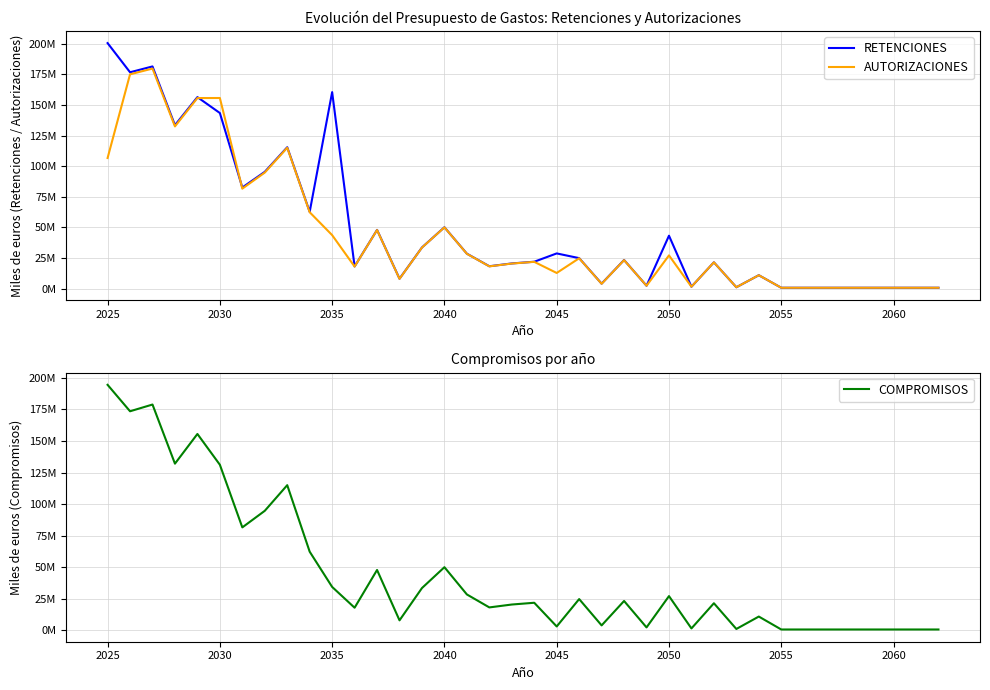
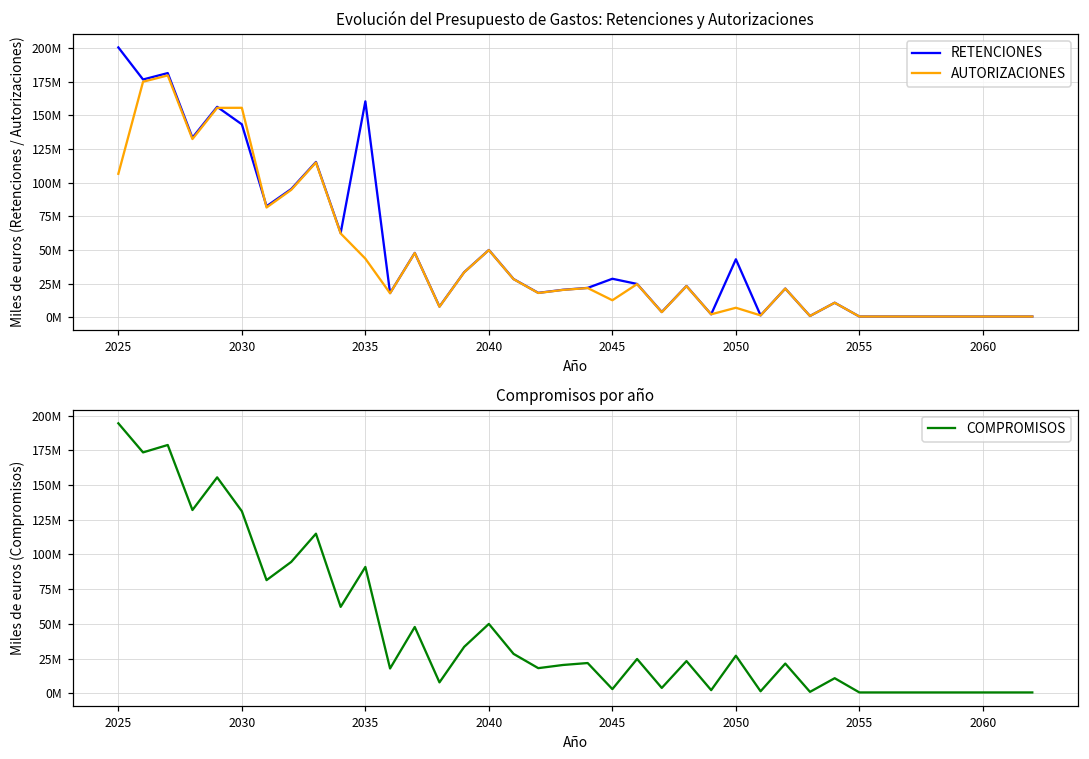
  {
    "Evolución del Presupuesto de Gastos: Retenciones y Autorizaciones": {
      "RETENCIONES": {
        "2025": 201000000,
        "2030": 143000000,
        "2035": 160000000,
        "2045": 29000000,
        "2050": 43000000
      },
      "AUTORIZACIONES": {
        "2025": 107000000,
        "2030": 156000000,
        "2035": 44000000,
        "2045": 13000000,
-       "2050": 27000000
+       "2050": 7000000
      }
    },
    "Compromisos por año": {
      "2025": 194000000,
      "2030": 131000000,
-     "2035": 34000000,
+     "2035": 91000000,
      "2040": 50000000,
      "2045": 3000000,
      "2050": 27000000,
      "2055": 1000000,
      "2060": 1000000
    }
  }
